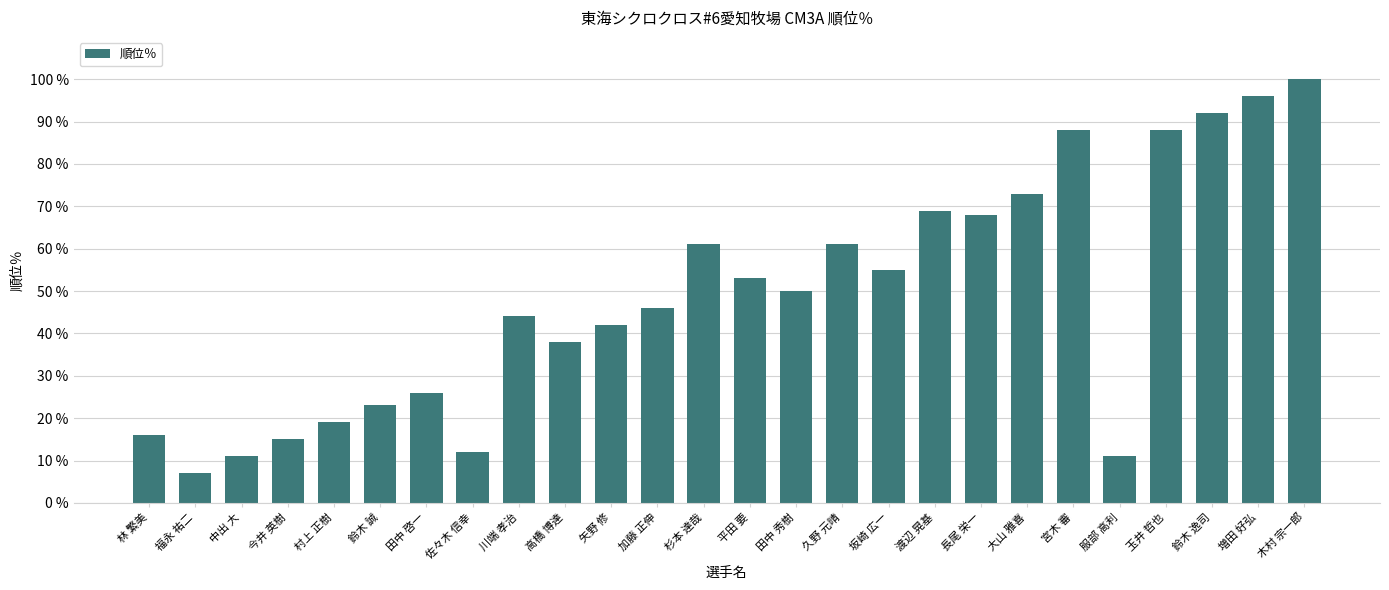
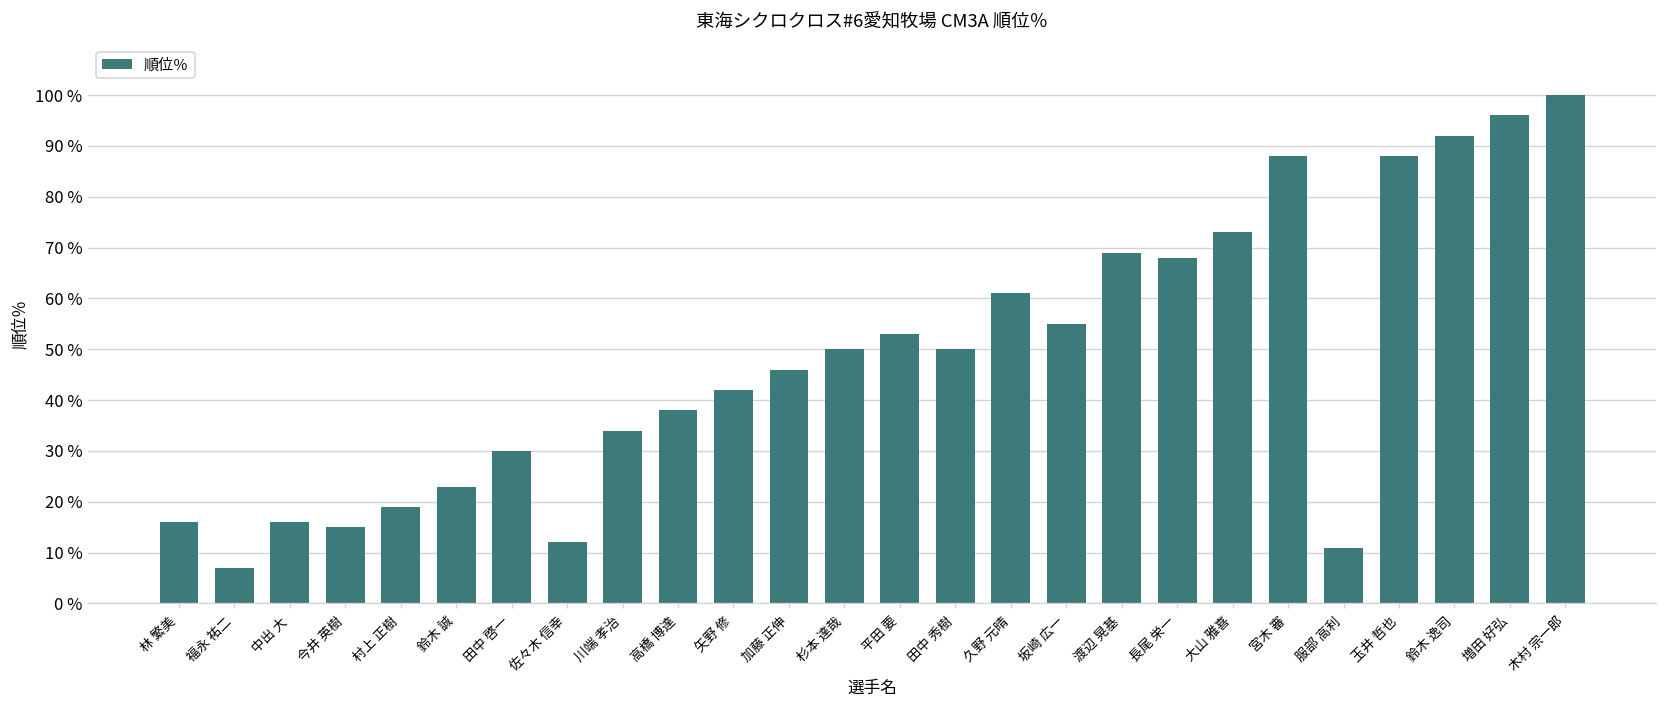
  {
    "林 繁美": "16 %",
    "福永 祐二": "7 %",
-   "中出 大": "11 %",
+   "中出 大": "16 %",
    "今井 英樹": "15 %",
    "村上 正樹": "19 %",
    "鈴木 誠": "23 %",
-   "田中 啓一": "26 %",
+   "田中 啓一": "30 %",
    "佐々木 信幸": "12 %",
-   "川端 孝治": "44 %",
+   "川端 孝治": "34 %",
    "高橋 博達": "38 %",
    "矢野 修": "42 %",
    "加藤 正伸": "46 %",
-   "杉本 達哉": "61 %",
+   "杉本 達哉": "50 %",
    "平田 要": "53 %",
    "田中 秀樹": "50 %",
    "久野 元晴": "61 %",
    "坂崎 広一": "55 %",
    "渡辺 晃基": "69 %",
    "長尾 栄一": "68 %",
    "大山 雅喜": "73 %",
    "宮木 審": "88 %",
    "服部 高利": "11 %",
    "玉井 哲也": "88 %",
    "鈴木 逸司": "92 %",
    "増田 好弘": "96 %",
    "木村 宗一郎": "100 %"
  }
